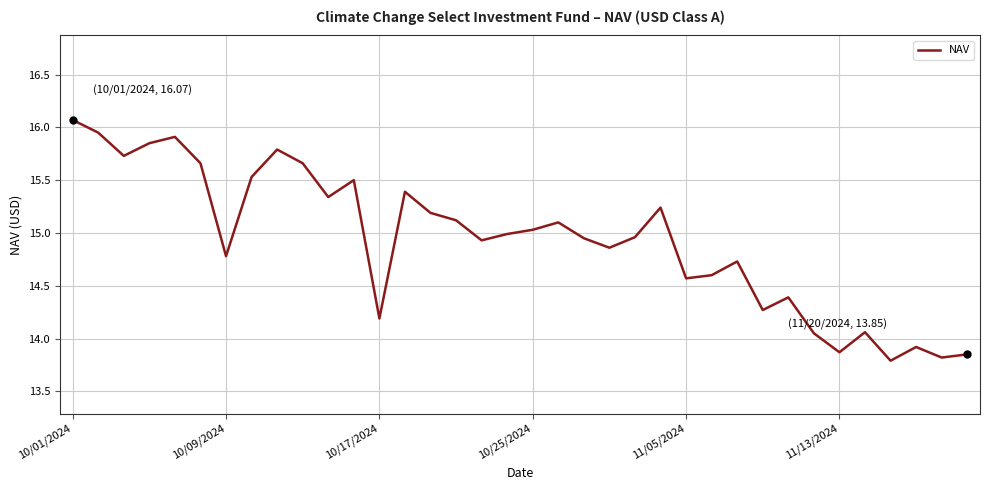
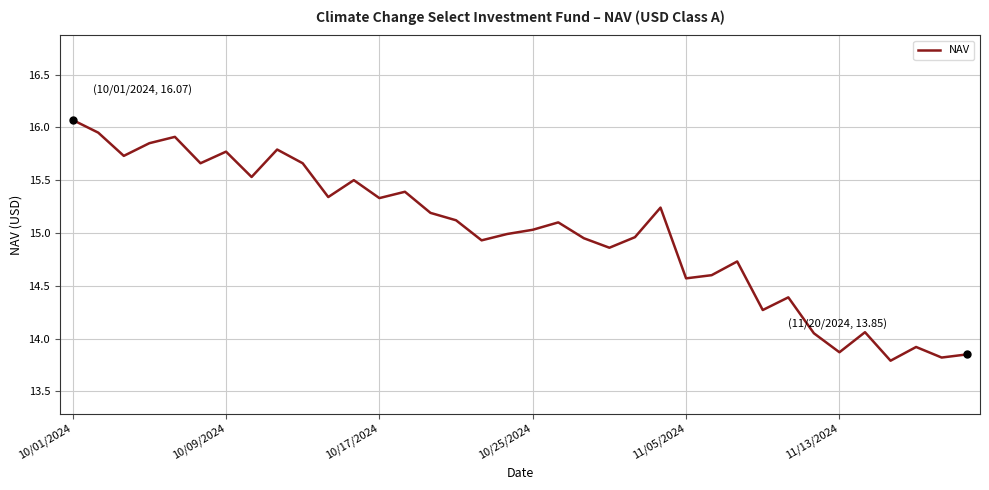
  {
    "NAV": {
-     "10/09/2024": 14.78,
-     "10/17/2024": 14.19,
+     "10/09/2024": 15.77,
+     "10/17/2024": 15.33,
      "10/25/2024": 15.03,
      "11/05/2024": 14.57,
      "11/13/2024": 13.87
    }
  }
